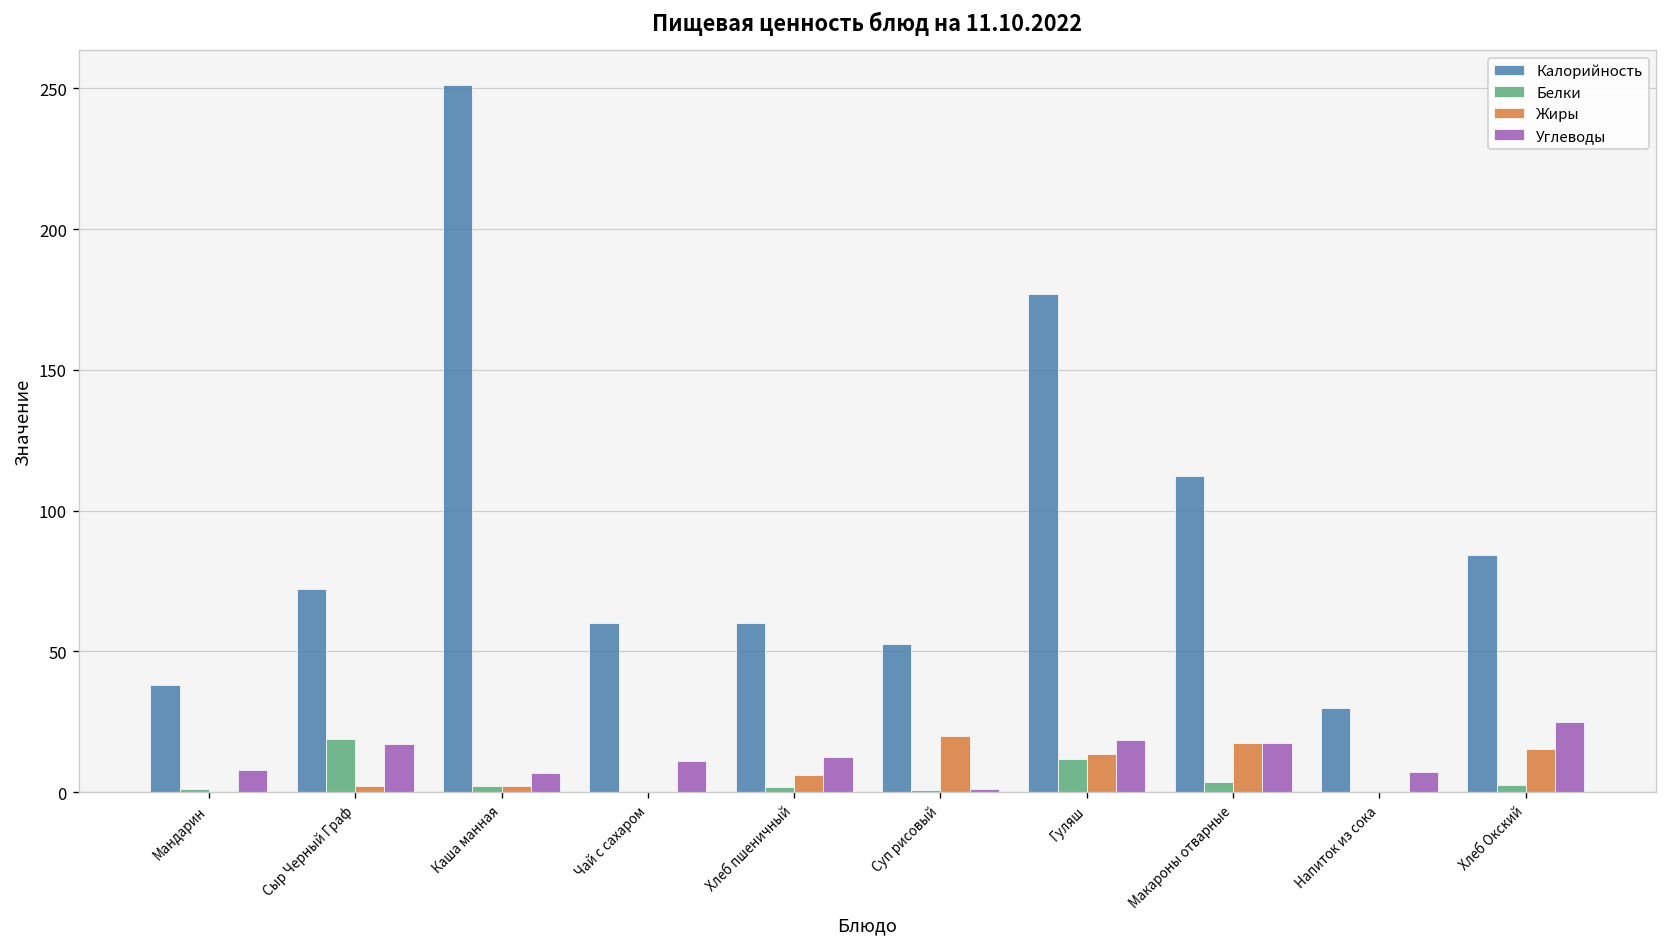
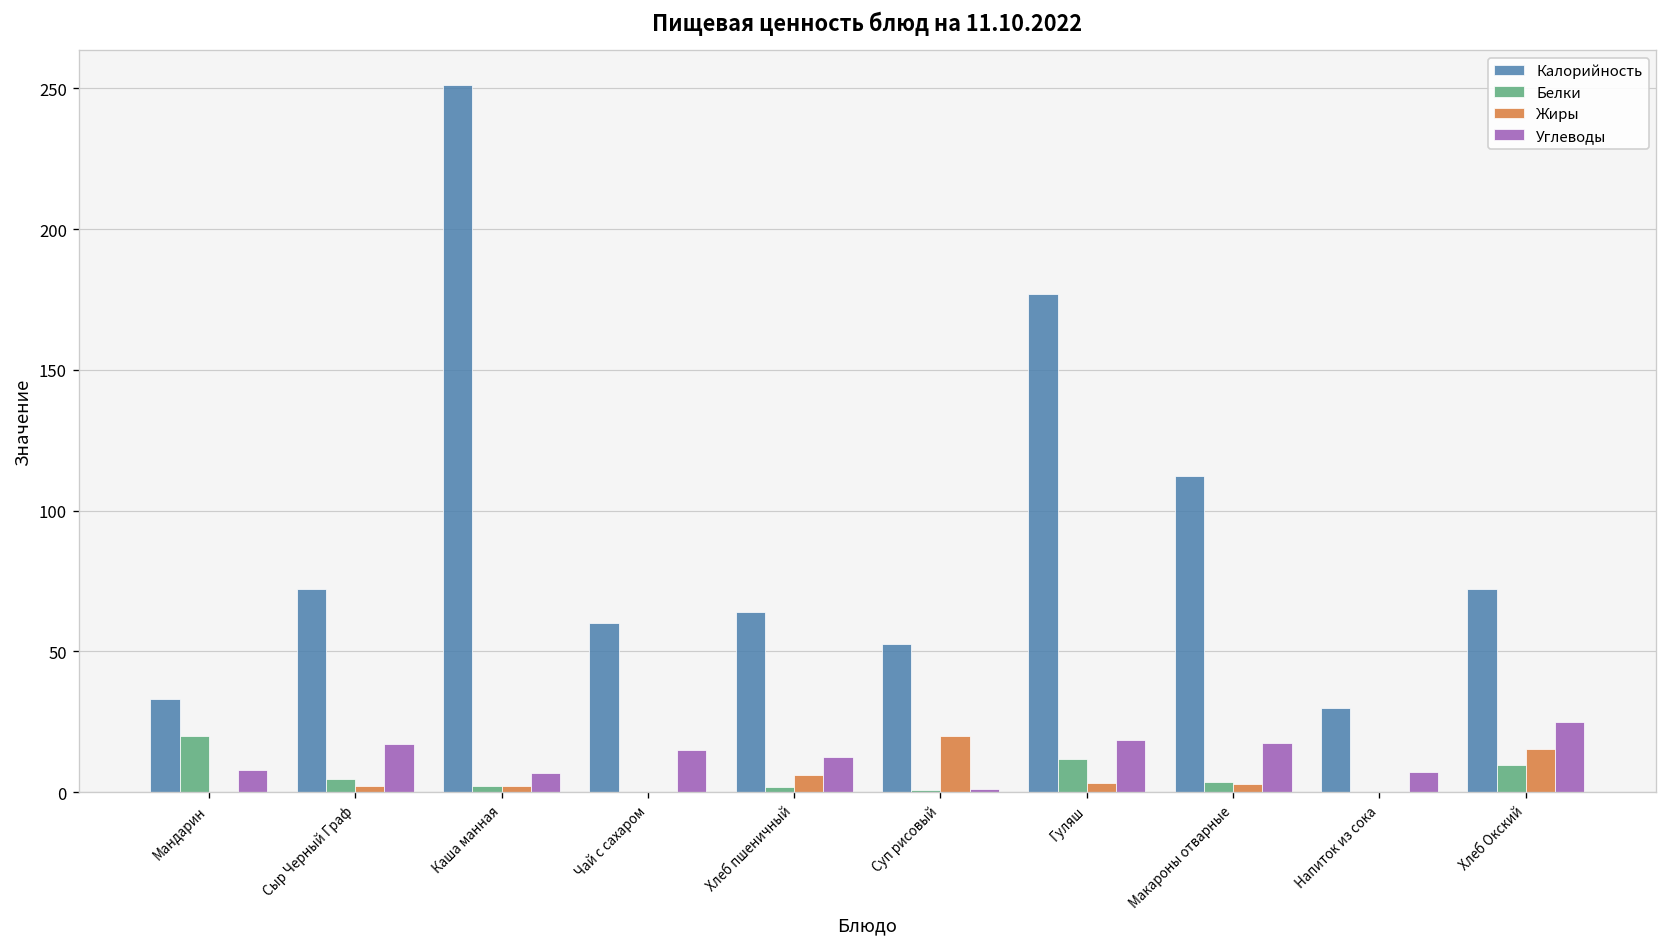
  {
    "Калорийность": {
-     "Мандарин": 38,
+     "Мандарин": 33,
      "Сыр Черный Граф": 72,
      "Каша манная": 251,
      "Чай с сахаром": 60,
-     "Хлеб пшеничный": 60,
+     "Хлеб пшеничный": 64,
      "Суп рисовый": 53,
      "Гуляш": 177,
      "Макароны отварные": 112,
      "Напиток из сока": 30,
-     "Хлеб Окский": 84
+     "Хлеб Окский": 72
    },
    "Белки": {
-     "Мандарин": 1,
-     "Сыр Черный Граф": 19,
+     "Мандарин": 20,
+     "Сыр Черный Граф": 5,
      "Каша манная": 2,
      "Хлеб пшеничный": 2,
      "Гуляш": 12,
      "Макароны отварные": 4,
-     "Хлеб Окский": 3
+     "Хлеб Окский": 10
    },
    "Жиры": {
      "Мандарин": 0,
      "Сыр Черный Граф": 2,
      "Каша манная": 2,
      "Хлеб пшеничный": 6,
      "Суп рисовый": 20,
-     "Гуляш": 14,
-     "Макароны отварные": 17,
+     "Гуляш": 3,
+     "Макароны отварные": 3,
      "Напиток из сока": 0,
      "Хлеб Окский": 15
    },
    "Углеводы": {
      "Мандарин": 8,
      "Сыр Черный Граф": 17,
      "Каша манная": 7,
-     "Чай с сахаром": 11,
+     "Чай с сахаром": 15,
      "Хлеб пшеничный": 12,
      "Суп рисовый": 1,
      "Гуляш": 18,
      "Макароны отварные": 18,
      "Напиток из сока": 7,
      "Хлеб Окский": 25
    }
  }
